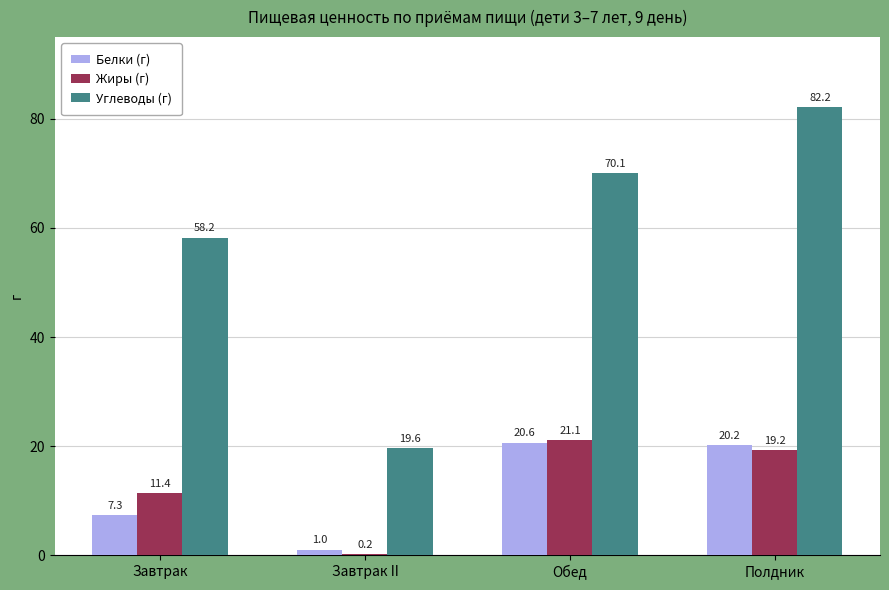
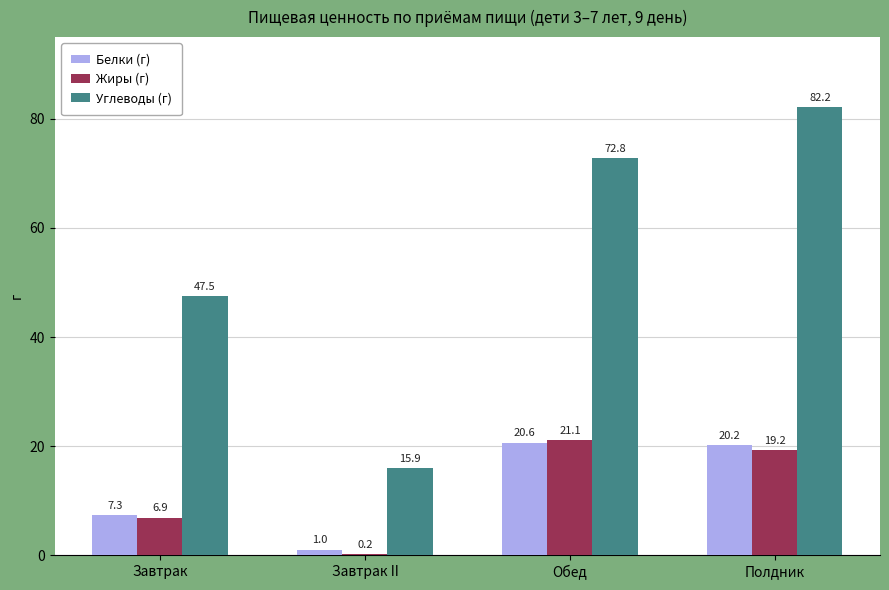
  {
    "Белки (г)": {
      "Завтрак": 7.3,
      "Завтрак II": 1.0,
      "Обед": 20.6,
      "Полдник": 20.2
    },
    "Жиры (г)": {
-     "Завтрак": 11.4,
+     "Завтрак": 6.9,
      "Завтрак II": 0.2,
      "Обед": 21.1,
      "Полдник": 19.2
    },
    "Углеводы (г)": {
-     "Завтрак": 58.2,
-     "Завтрак II": 19.6,
-     "Обед": 70.1,
+     "Завтрак": 47.5,
+     "Завтрак II": 15.9,
+     "Обед": 72.8,
      "Полдник": 82.2
    }
  }
